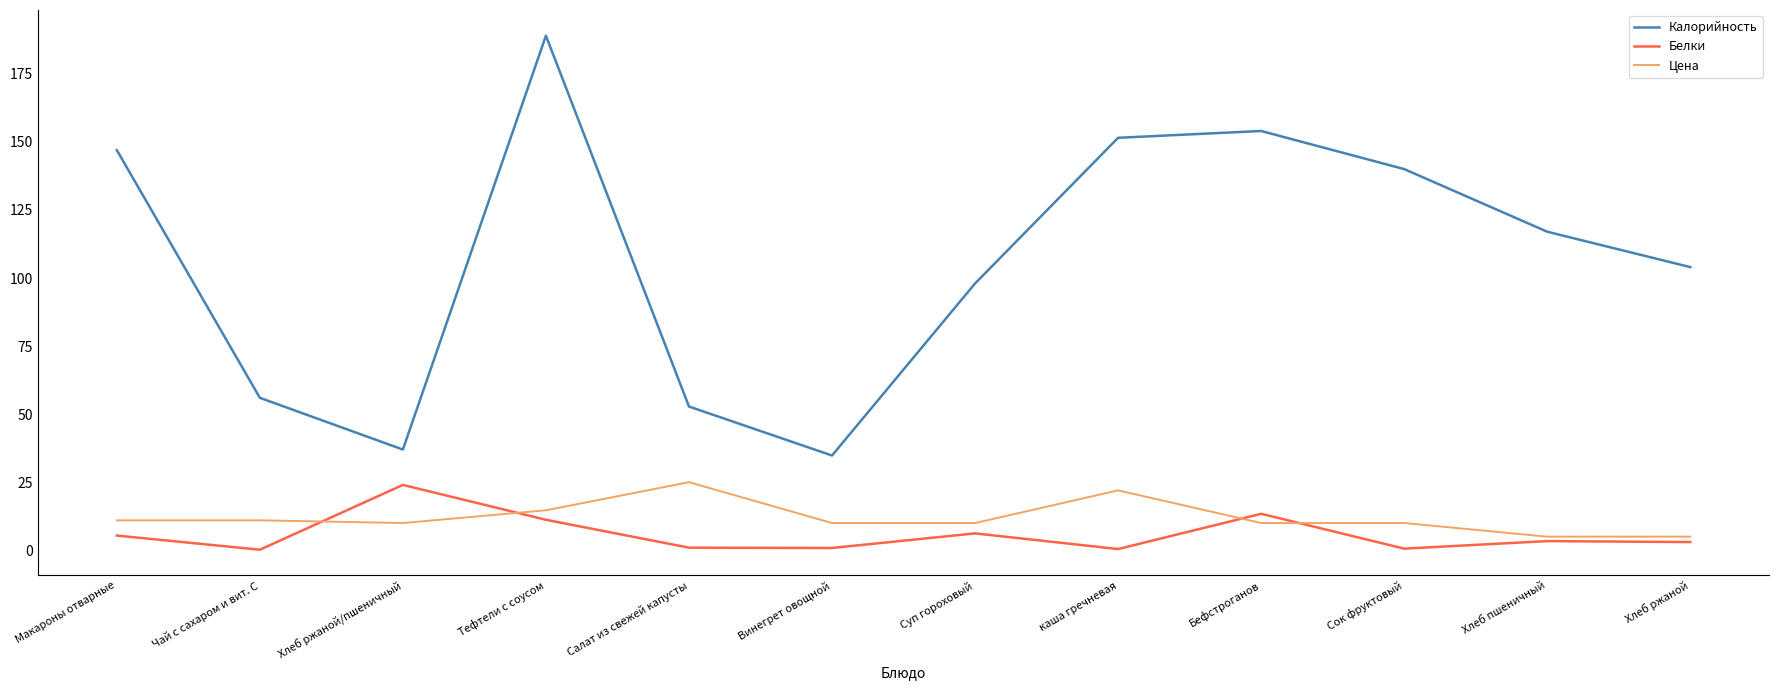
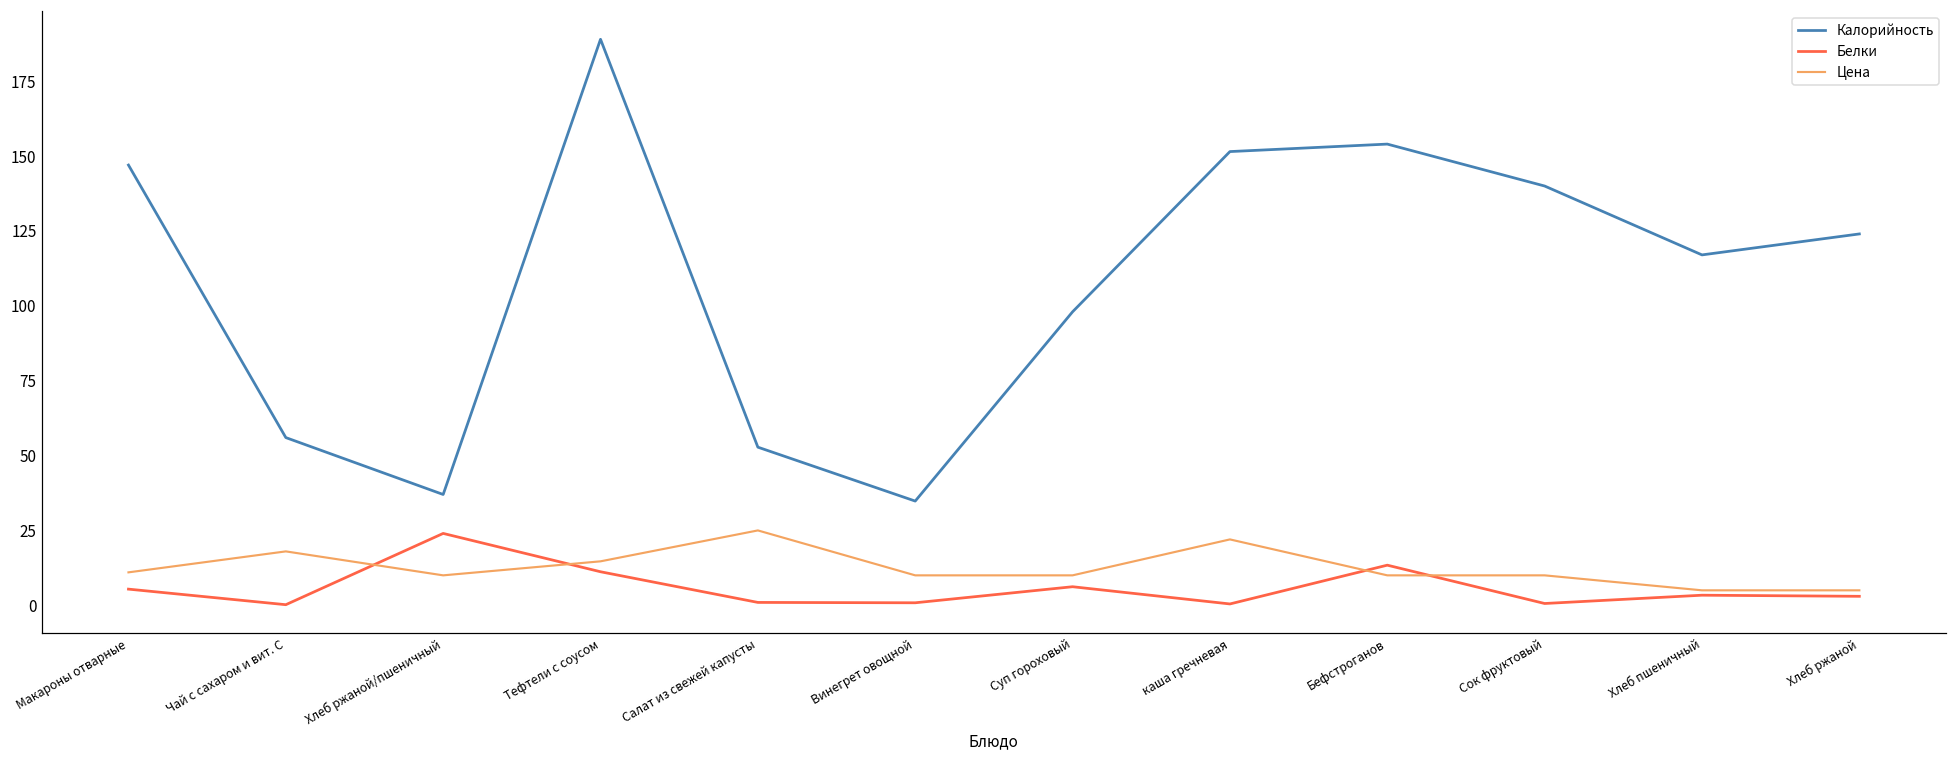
  {
    "Калорийность": {
      "Макароны отварные": 147,
      "Чай с сахаром и вит. С": 56,
      "Хлеб ржаной/пшеничный": 37,
      "Тефтели с соусом": 189,
      "Салат из свежей капусты": 53,
      "Винегрет овощной": 35,
      "Суп гороховый": 98,
      "каша гречневая": 152,
      "Бефстроганов": 154,
      "Сок фруктовый": 140,
      "Хлеб пшеничный": 117,
-     "Хлеб ржаной": 104
+     "Хлеб ржаной": 124
    },
    "Белки": {
      "Макароны отварные": 5,
      "Чай с сахаром и вит. С": 0,
      "Хлеб ржаной/пшеничный": 24,
      "Тефтели с соусом": 11,
      "Салат из свежей капусты": 1,
      "Винегрет овощной": 1,
      "Суп гороховый": 6,
      "каша гречневая": 0,
      "Бефстроганов": 13,
      "Сок фруктовый": 1,
      "Хлеб пшеничный": 3,
      "Хлеб ржаной": 3
    },
    "Цена": {
      "Макароны отварные": 11,
-     "Чай с сахаром и вит. С": 11,
+     "Чай с сахаром и вит. С": 18,
      "Хлеб ржаной/пшеничный": 10,
      "Тефтели с соусом": 15,
      "Салат из свежей капусты": 25,
      "Винегрет овощной": 10,
      "Суп гороховый": 10,
      "каша гречневая": 22,
      "Бефстроганов": 10,
      "Сок фруктовый": 10,
      "Хлеб пшеничный": 5,
      "Хлеб ржаной": 5
    }
  }
